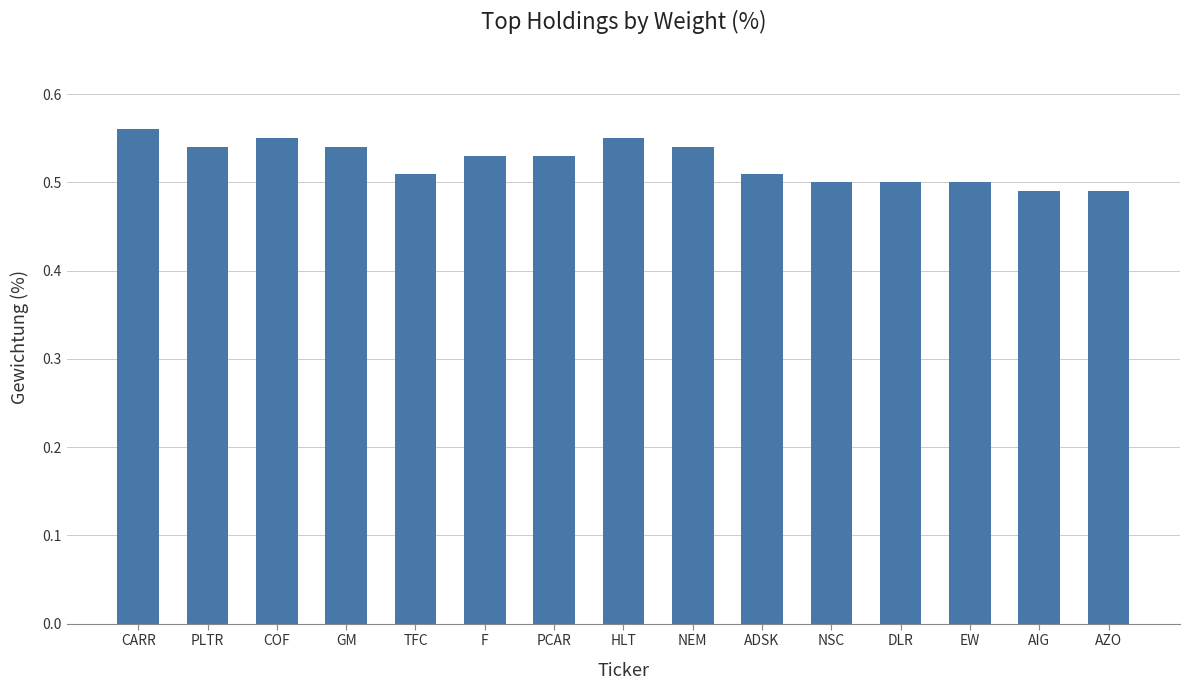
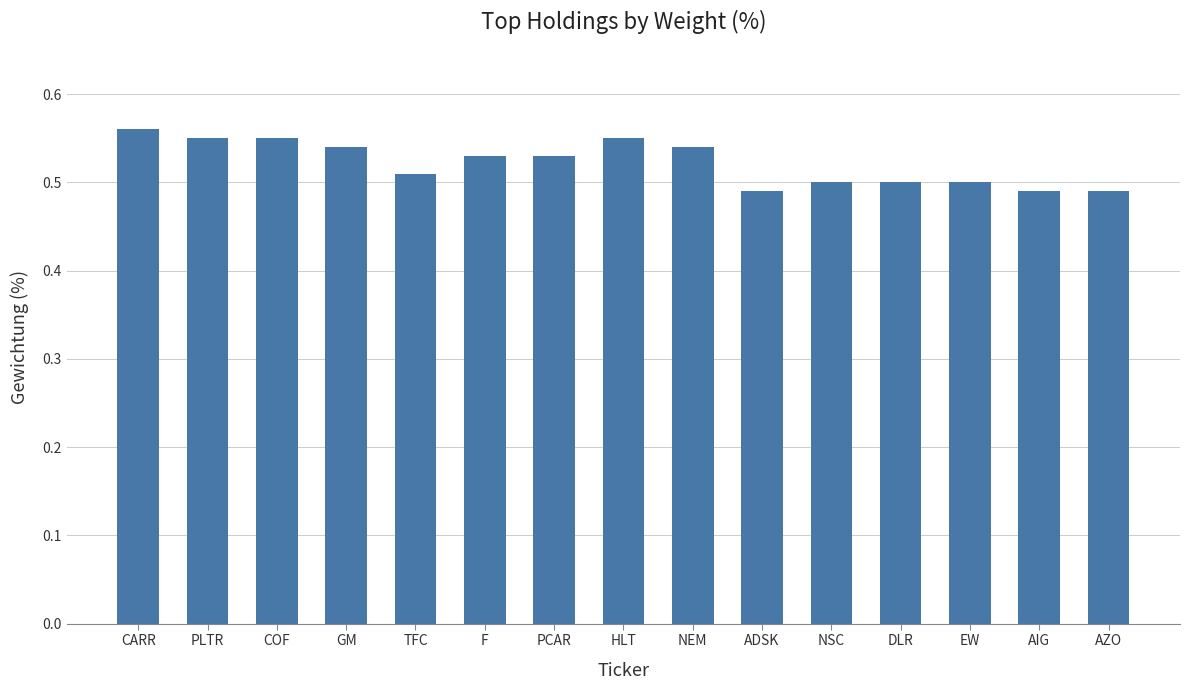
  {
    "CARR": 0.56,
-   "PLTR": 0.54,
+   "PLTR": 0.55,
    "COF": 0.55,
    "GM": 0.54,
    "TFC": 0.51,
    "F": 0.53,
    "PCAR": 0.53,
    "HLT": 0.55,
    "NEM": 0.54,
-   "ADSK": 0.51,
+   "ADSK": 0.49,
    "NSC": 0.50,
    "DLR": 0.50,
    "EW": 0.50,
    "AIG": 0.49,
    "AZO": 0.49
  }
